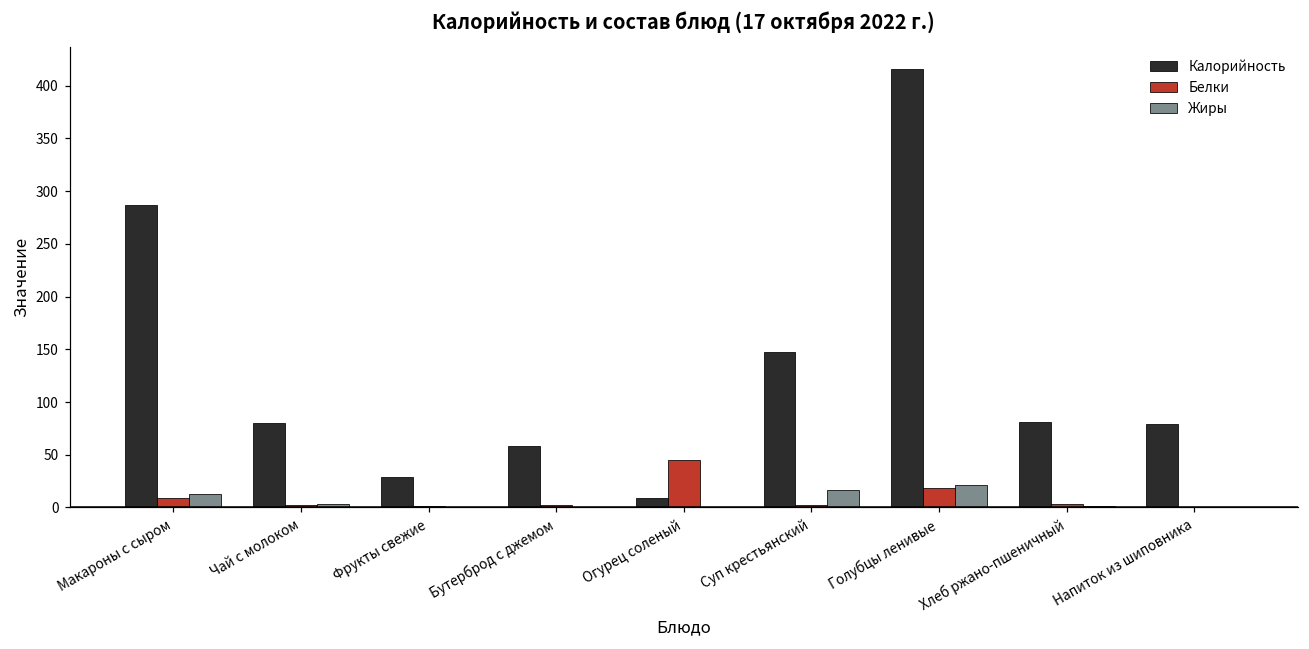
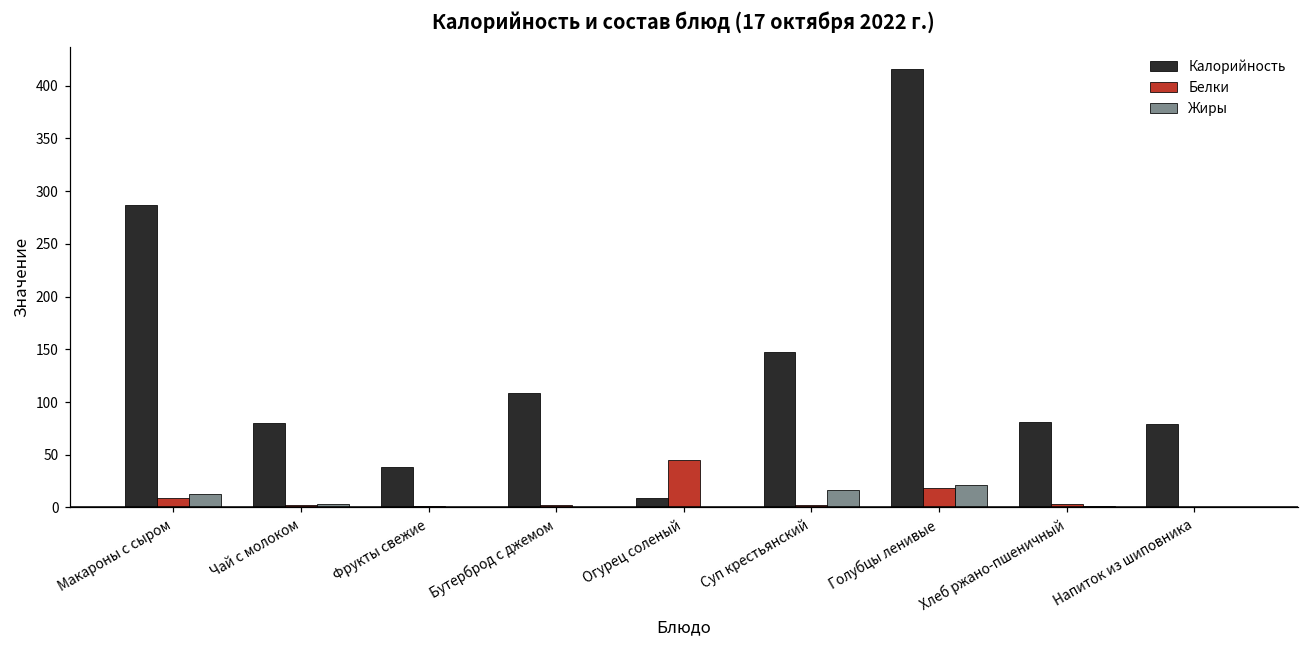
  {
    "Калорийность": {
      "Макароны с сыром": 290,
      "Чай с молоком": 80,
-     "Фрукты свежие": 30,
-     "Бутерброд с джемом": 60,
+     "Фрукты свежие": 40,
+     "Бутерброд с джемом": 110,
      "Огурец соленый": 10,
      "Суп крестьянский": 150,
      "Голубцы ленивые": 420,
      "Хлеб ржано-пшеничный": 80,
      "Напиток из шиповника": 80
    },
    "Белки": {
      "Макароны с сыром": 10,
      "Огурец соленый": 50,
      "Голубцы ленивые": 20,
      "Хлеб ржано-пшеничный": 0,
      "Напиток из шиповника": 0
    },
    "Жиры": {
      "Макароны с сыром": 10,
      "Чай с молоком": 0,
      "Фрукты свежие": 0,
      "Бутерброд с джемом": 0,
      "Огурец соленый": 0,
      "Суп крестьянский": 20,
      "Голубцы ленивые": 20,
      "Напиток из шиповника": 0
    }
  }
